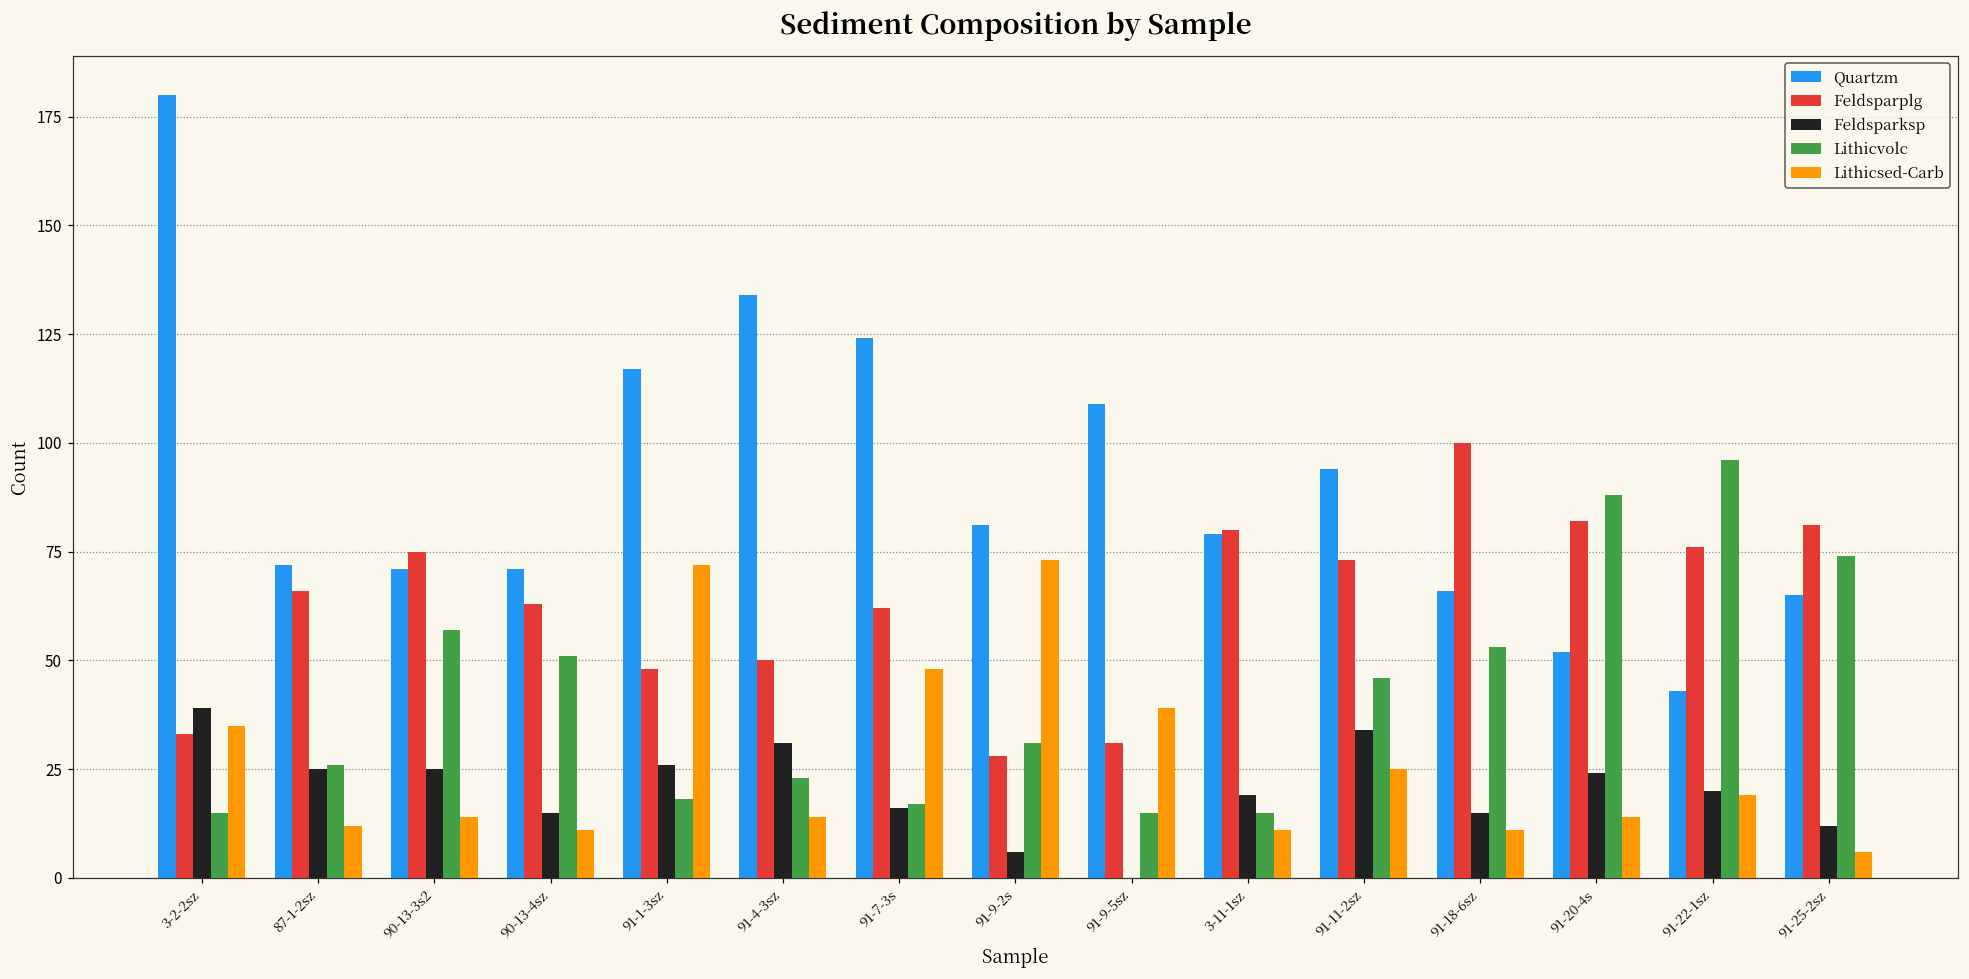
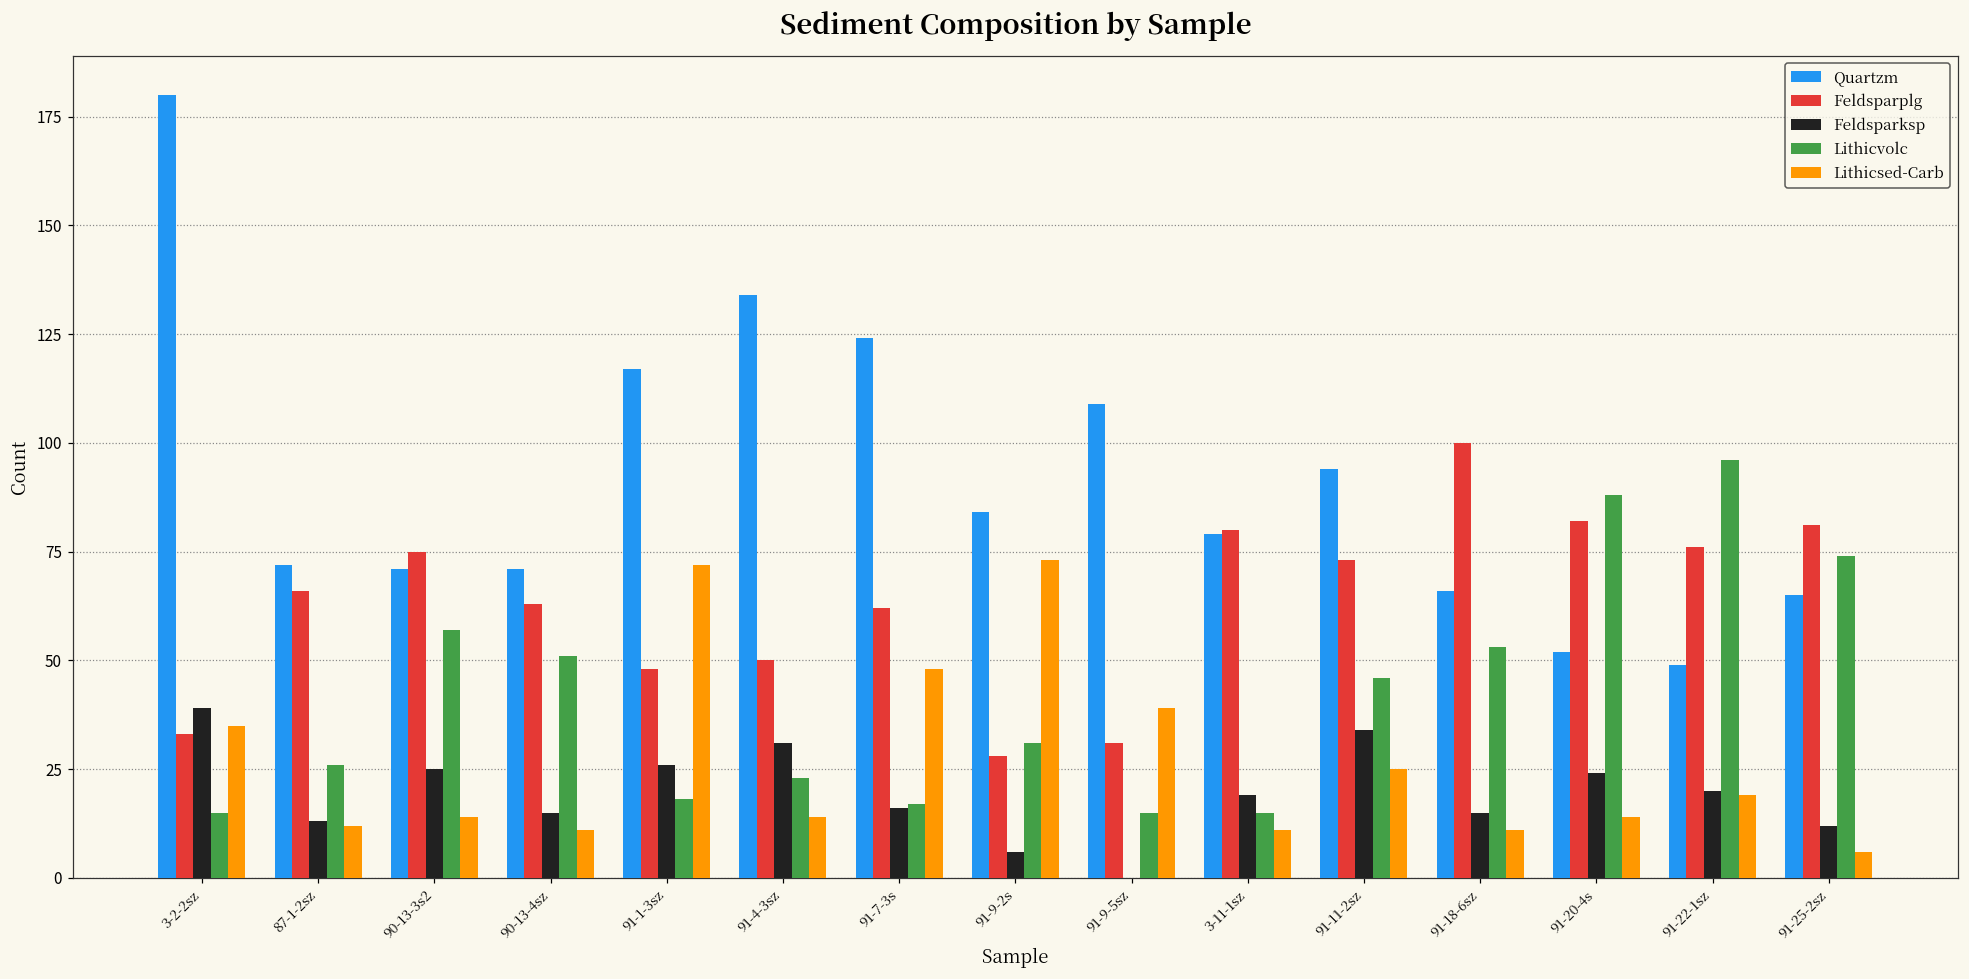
  {
    "Quartzm": {
      "3-2-2sz": 180,
      "87-1-2sz": 72,
      "90-13-3s2": 71,
      "90-13-4sz": 71,
      "91-1-3sz": 117,
      "91-4-3sz": 134,
      "91-7-3s": 124,
-     "91-9-2s": 81,
+     "91-9-2s": 84,
      "91-9-5sz": 109,
      "3-11-1sz": 79,
      "91-11-2sz": 94,
      "91-18-6sz": 66,
      "91-20-4s": 52,
-     "91-22-1sz": 43,
+     "91-22-1sz": 49,
      "91-25-2sz": 65
    },
    "Feldsparplg": {
      "3-2-2sz": 33,
      "87-1-2sz": 66,
      "90-13-3s2": 75,
      "90-13-4sz": 63,
      "91-1-3sz": 48,
      "91-4-3sz": 50,
      "91-7-3s": 62,
      "91-9-2s": 28,
      "91-9-5sz": 31,
      "3-11-1sz": 80,
      "91-11-2sz": 73,
      "91-18-6sz": 100,
      "91-20-4s": 82,
      "91-22-1sz": 76,
      "91-25-2sz": 81
    },
    "Feldsparksp": {
      "3-2-2sz": 39,
-     "87-1-2sz": 25,
+     "87-1-2sz": 13,
      "90-13-3s2": 25,
      "90-13-4sz": 15,
      "91-1-3sz": 26,
      "91-4-3sz": 31,
      "91-7-3s": 16,
      "91-9-2s": 6,
      "91-9-5sz": 0,
      "3-11-1sz": 19,
      "91-11-2sz": 34,
      "91-18-6sz": 15,
      "91-20-4s": 24,
      "91-22-1sz": 20,
      "91-25-2sz": 12
    },
    "Lithicvolc": {
      "3-2-2sz": 15,
      "87-1-2sz": 26,
      "90-13-3s2": 57,
      "90-13-4sz": 51,
      "91-1-3sz": 18,
      "91-4-3sz": 23,
      "91-7-3s": 17,
      "91-9-2s": 31,
      "91-9-5sz": 15,
      "3-11-1sz": 15,
      "91-11-2sz": 46,
      "91-18-6sz": 53,
      "91-20-4s": 88,
      "91-22-1sz": 96,
      "91-25-2sz": 74
    },
    "Lithicsed-Carb": {
      "3-2-2sz": 35,
      "87-1-2sz": 12,
      "90-13-3s2": 14,
      "90-13-4sz": 11,
      "91-1-3sz": 72,
      "91-4-3sz": 14,
      "91-7-3s": 48,
      "91-9-2s": 73,
      "91-9-5sz": 39,
      "3-11-1sz": 11,
      "91-11-2sz": 25,
      "91-18-6sz": 11,
      "91-20-4s": 14,
      "91-22-1sz": 19,
      "91-25-2sz": 6
    }
  }
